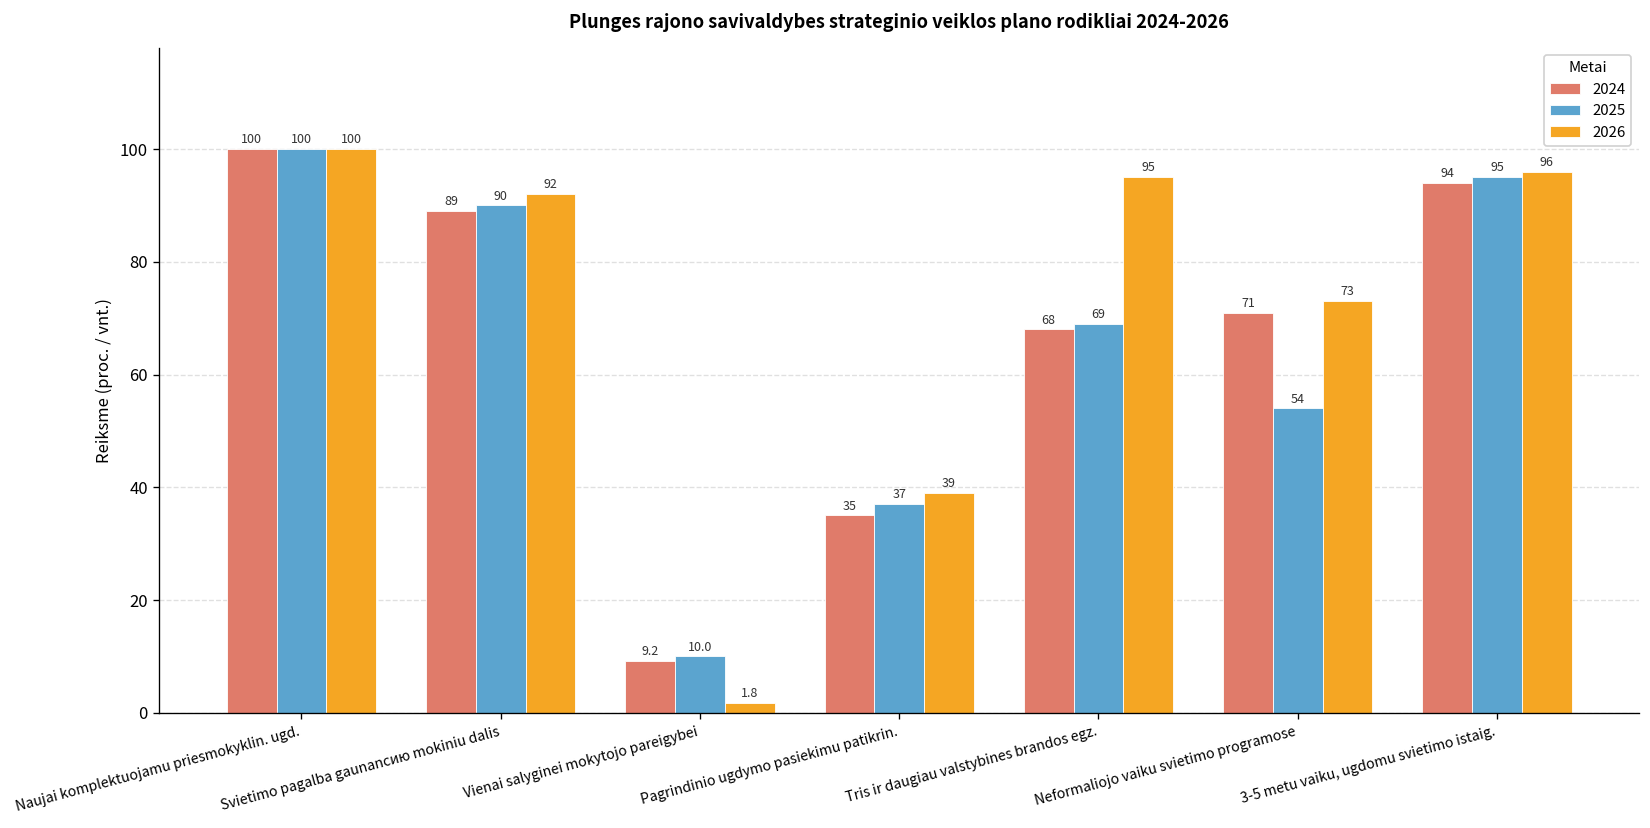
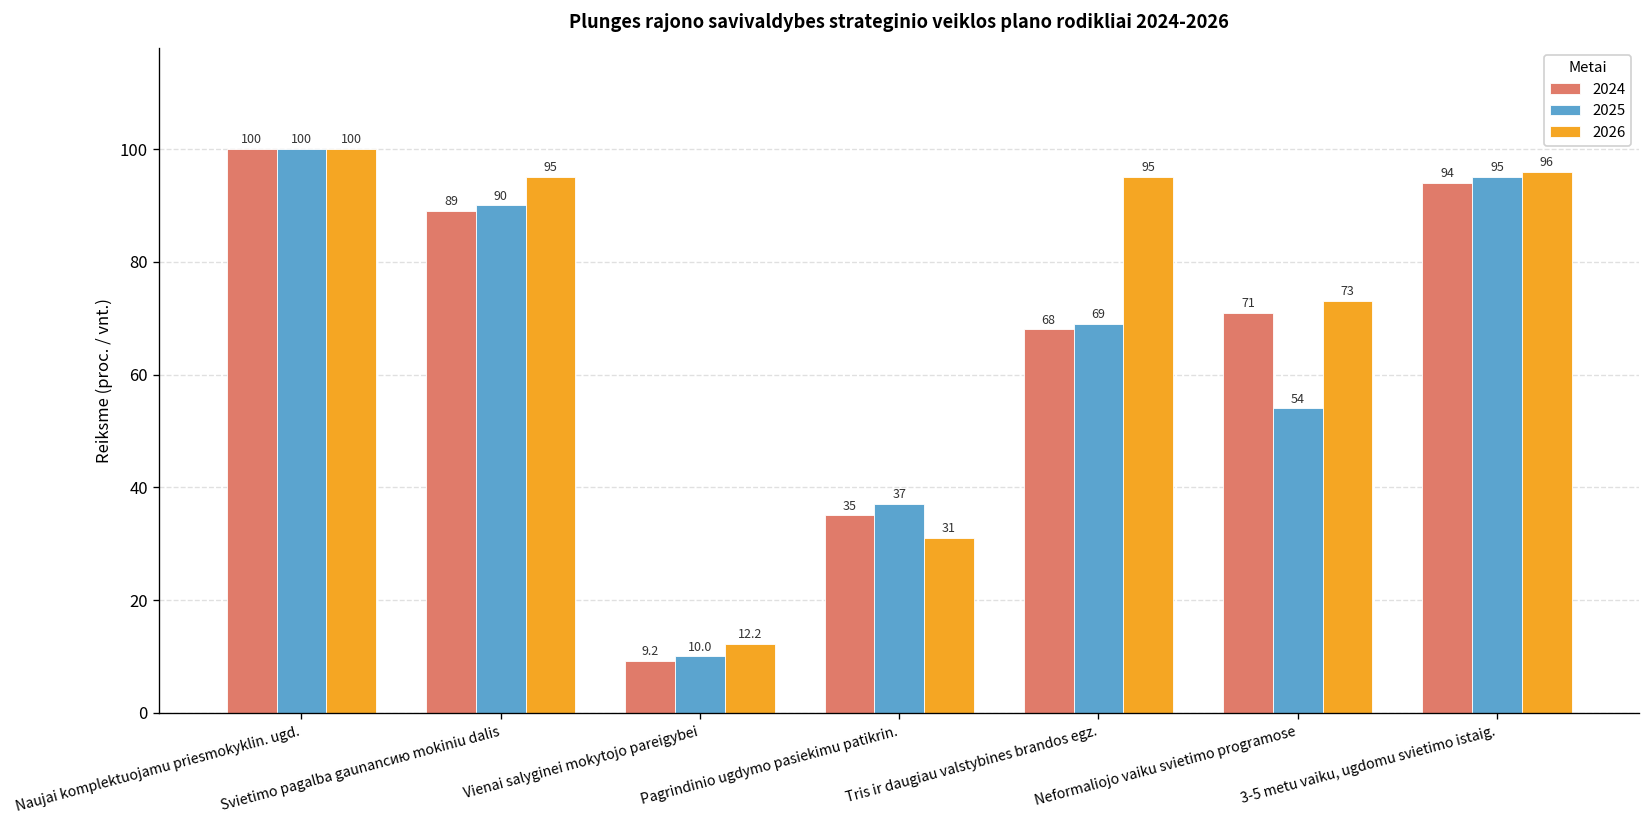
  {
    "2024": {
      "Naujai komplektuojamu priesmokyklin. ugd.": 100,
      "Svietimo pagalba gaunancию mokiniu dalis": 89,
      "Vienai salyginei mokytojo pareigybei": 9.2,
      "Pagrindinio ugdymo pasiekimu patikrin.": 35,
      "Tris ir daugiau valstybines brandos egz.": 68,
      "Neformaliojo vaiku svietimo programose": 71,
      "3-5 metu vaiku, ugdomu svietimo istaig.": 94
    },
    "2025": {
      "Naujai komplektuojamu priesmokyklin. ugd.": 100,
      "Svietimo pagalba gaunancию mokiniu dalis": 90,
      "Vienai salyginei mokytojo pareigybei": 10.0,
      "Pagrindinio ugdymo pasiekimu patikrin.": 37,
      "Tris ir daugiau valstybines brandos egz.": 69,
      "Neformaliojo vaiku svietimo programose": 54,
      "3-5 metu vaiku, ugdomu svietimo istaig.": 95
    },
    "2026": {
      "Naujai komplektuojamu priesmokyklin. ugd.": 100,
-     "Svietimo pagalba gaunancию mokiniu dalis": 92,
-     "Vienai salyginei mokytojo pareigybei": 1.8,
-     "Pagrindinio ugdymo pasiekimu patikrin.": 39,
+     "Svietimo pagalba gaunancию mokiniu dalis": 95,
+     "Vienai salyginei mokytojo pareigybei": 12.2,
+     "Pagrindinio ugdymo pasiekimu patikrin.": 31,
      "Tris ir daugiau valstybines brandos egz.": 95,
      "Neformaliojo vaiku svietimo programose": 73,
      "3-5 metu vaiku, ugdomu svietimo istaig.": 96
    }
  }
